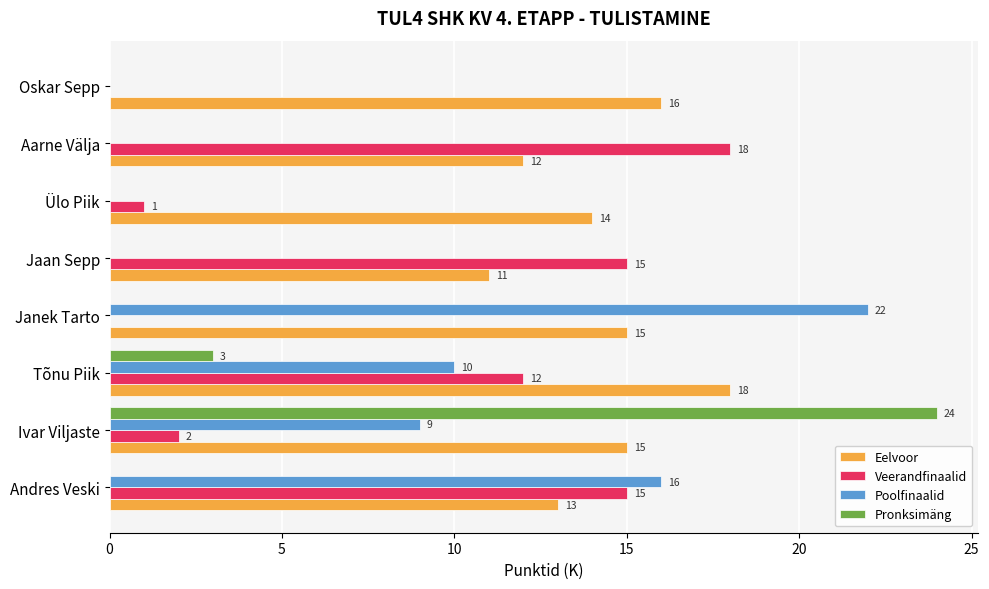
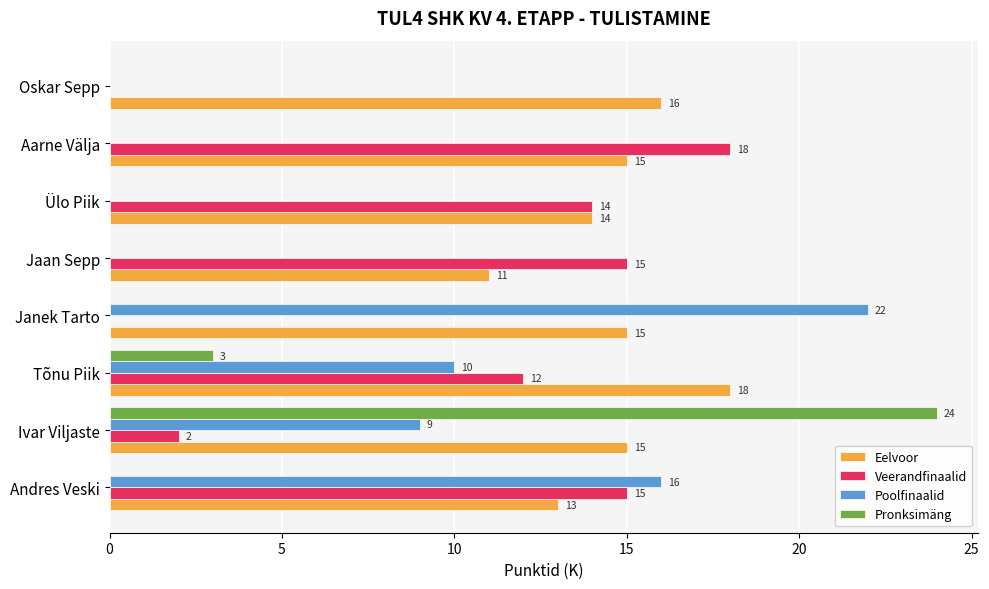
  {
    "Eelvoor": {
      "Oskar Sepp": 16,
-     "Aarne Välja": 12,
+     "Aarne Välja": 15,
      "Ülo Piik": 14,
      "Jaan Sepp": 11,
      "Janek Tarto": 15,
      "Tõnu Piik": 18,
      "Ivar Viljaste": 15,
      "Andres Veski": 13
    },
    "Veerandfinaalid": {
      "Aarne Välja": 18,
-     "Ülo Piik": 1,
+     "Ülo Piik": 14,
      "Jaan Sepp": 15,
      "Tõnu Piik": 12,
      "Ivar Viljaste": 2,
      "Andres Veski": 15
    },
    "Poolfinaalid": {
      "Janek Tarto": 22,
      "Tõnu Piik": 10,
      "Ivar Viljaste": 9,
      "Andres Veski": 16
    },
    "Pronksimäng": {
      "Tõnu Piik": 3,
      "Ivar Viljaste": 24
    }
  }
